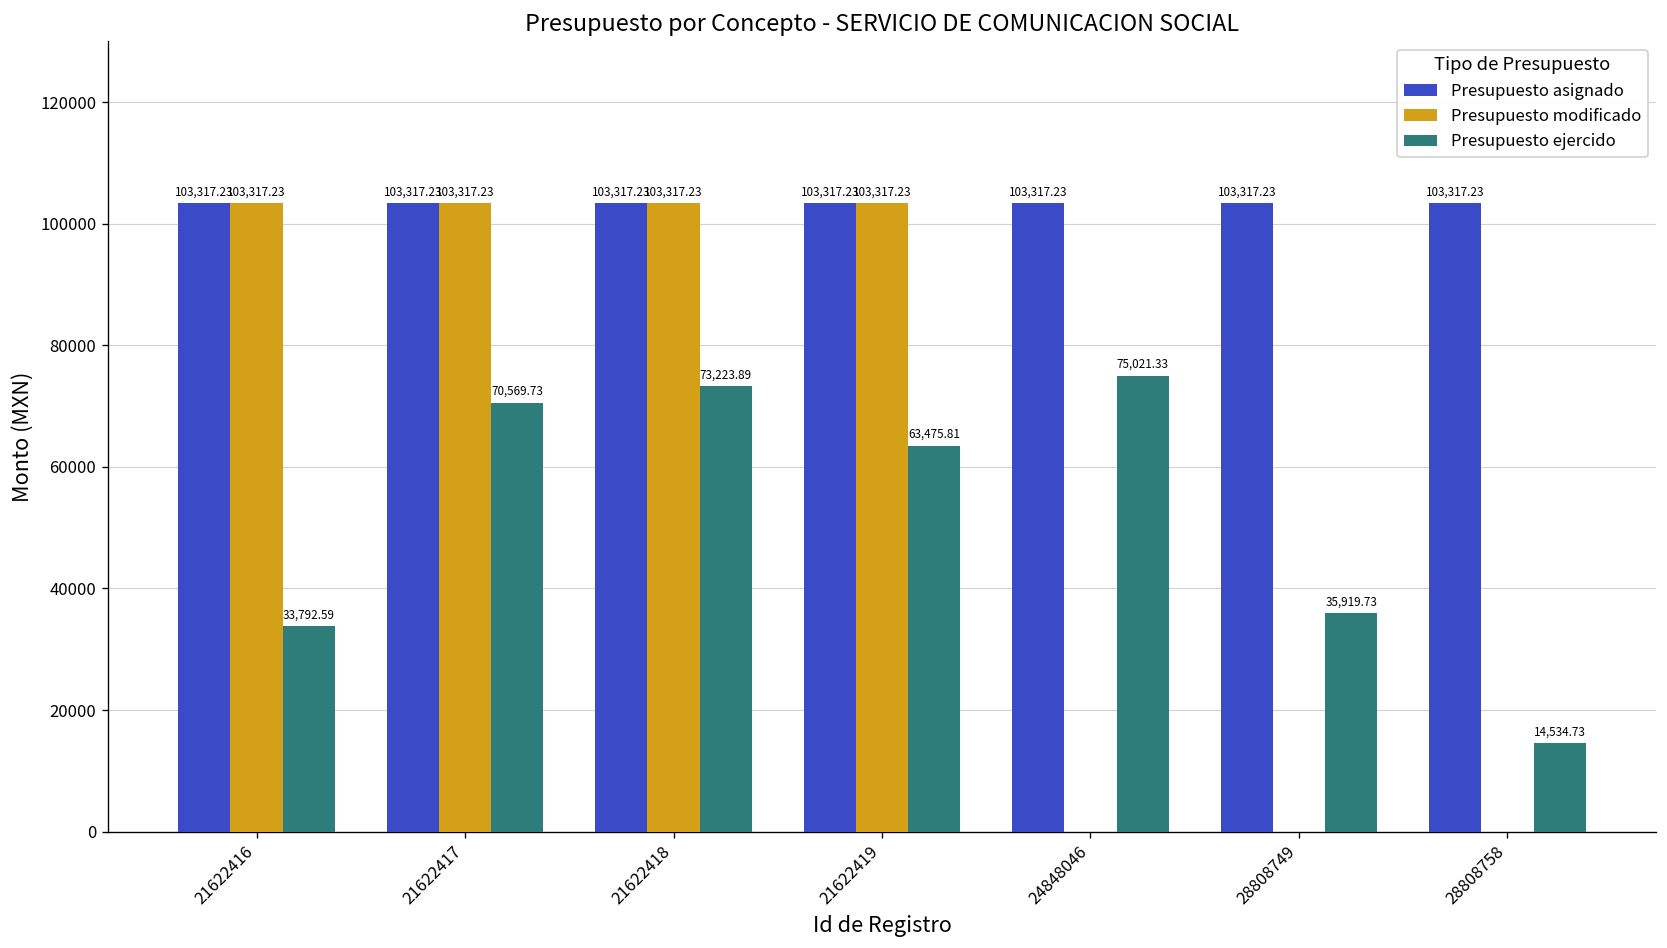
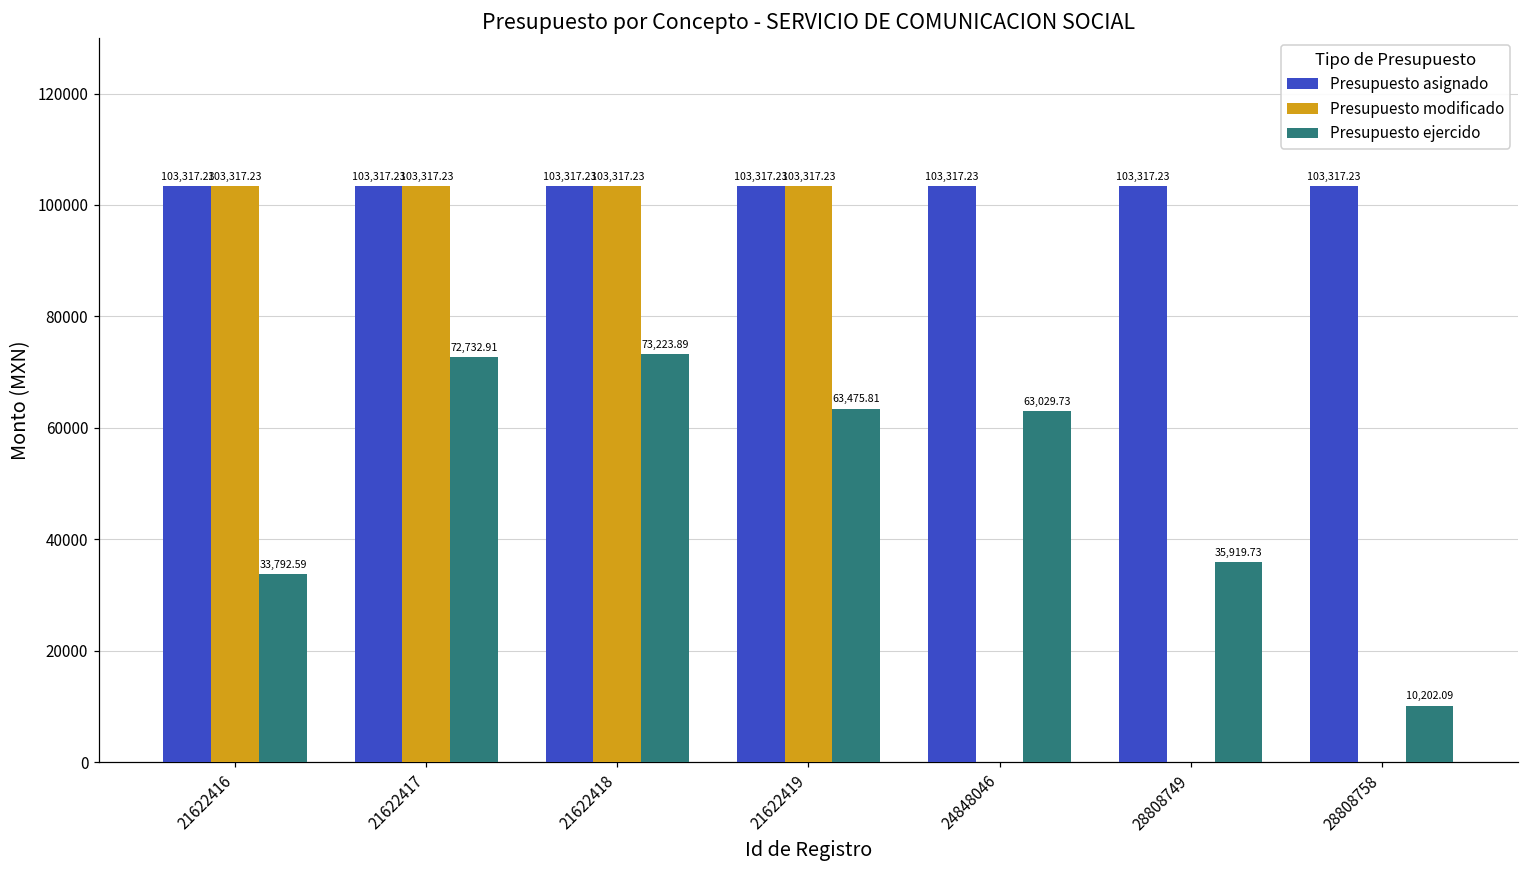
  {
    "Presupuesto asignado": {
      "21622416": "103,317.23",
      "21622417": "103,317.23",
      "21622418": "103,317.23",
      "21622419": "103,317.23",
      "24848046": "103,317.23",
      "28808749": "103,317.23",
      "28808758": "103,317.23"
    },
    "Presupuesto modificado": {
      "21622416": "103,317.23",
      "21622417": "103,317.23",
      "21622418": "103,317.23",
      "21622419": "103,317.23"
    },
    "Presupuesto ejercido": {
      "21622416": "33,792.59",
-     "21622417": "70,569.73",
+     "21622417": "72,732.91",
      "21622418": "73,223.89",
      "21622419": "63,475.81",
-     "24848046": "75,021.33",
+     "24848046": "63,029.73",
      "28808749": "35,919.73",
-     "28808758": "14,534.73"
+     "28808758": "10,202.09"
    }
  }
